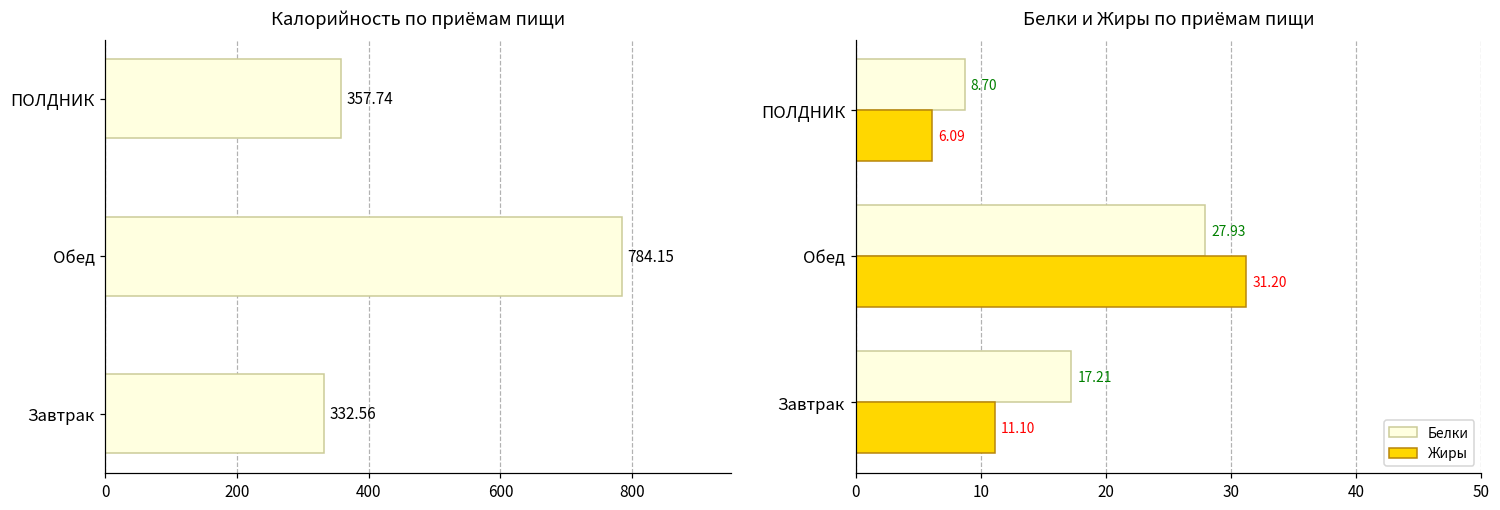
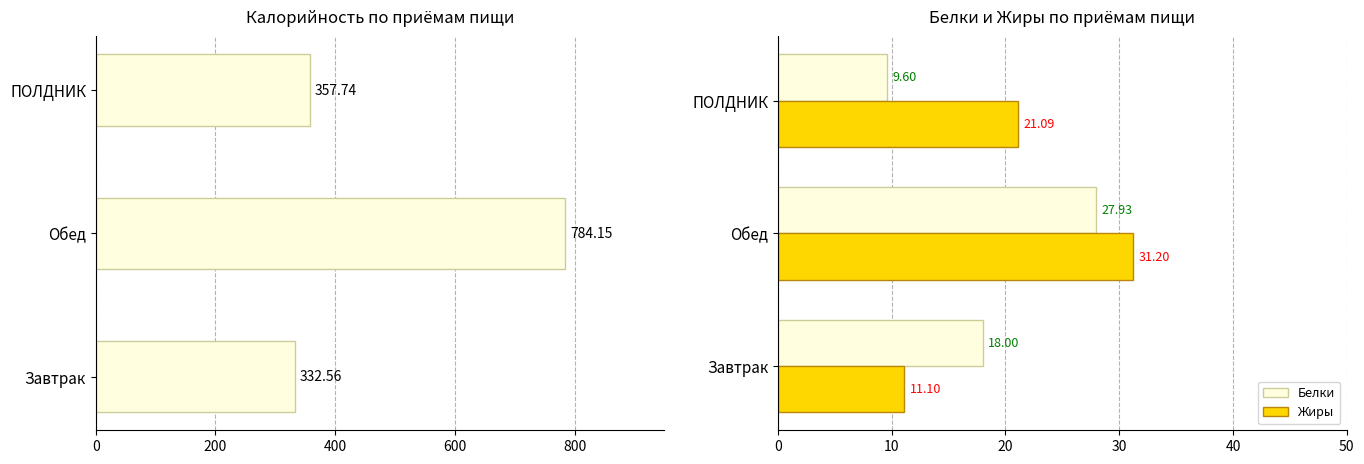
  {
    "Калорийность по приёмам пищи": {
      "ПОЛДНИК": 357.74,
      "Обед": 784.15,
      "Завтрак": 332.56
    },
    "Белки и Жиры по приёмам пищи": {
      "Белки": {
-       "ПОЛДНИК": 8.70,
+       "ПОЛДНИК": 9.60,
        "Обед": 27.93,
-       "Завтрак": 17.21
+       "Завтрак": 18.00
      },
      "Жиры": {
-       "ПОЛДНИК": 6.09,
+       "ПОЛДНИК": 21.09,
        "Обед": 31.20,
        "Завтрак": 11.10
      }
    }
  }
